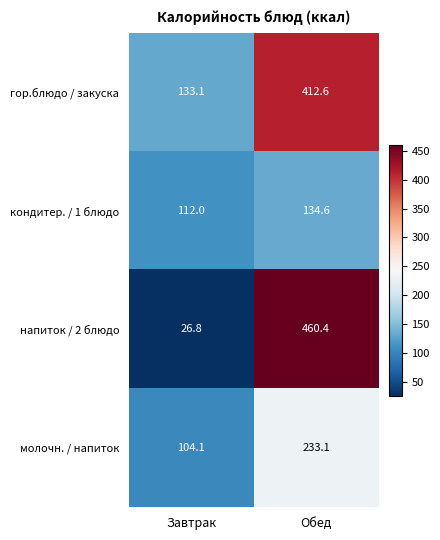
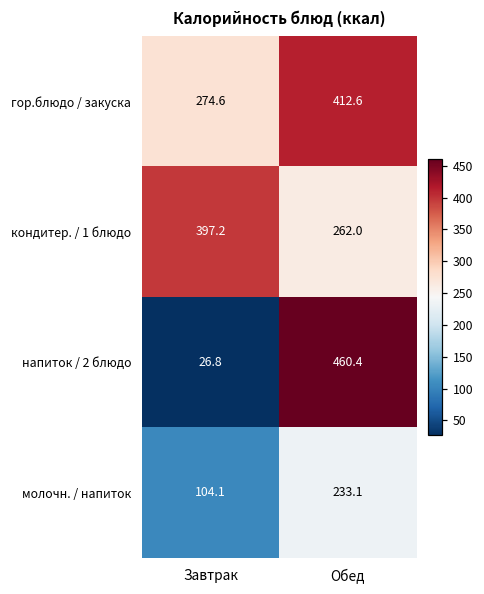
  {
    "гор.блюдо / закуска": {
-     "Завтрак": 133.1,
+     "Завтрак": 274.6,
      "Обед": 412.6
    },
    "кондитер. / 1 блюдо": {
-     "Завтрак": 112.0,
-     "Обед": 134.6
+     "Завтрак": 397.2,
+     "Обед": 262.0
    },
    "напиток / 2 блюдо": {
      "Завтрак": 26.8,
      "Обед": 460.4
    },
    "молочн. / напиток": {
      "Завтрак": 104.1,
      "Обед": 233.1
    }
  }
